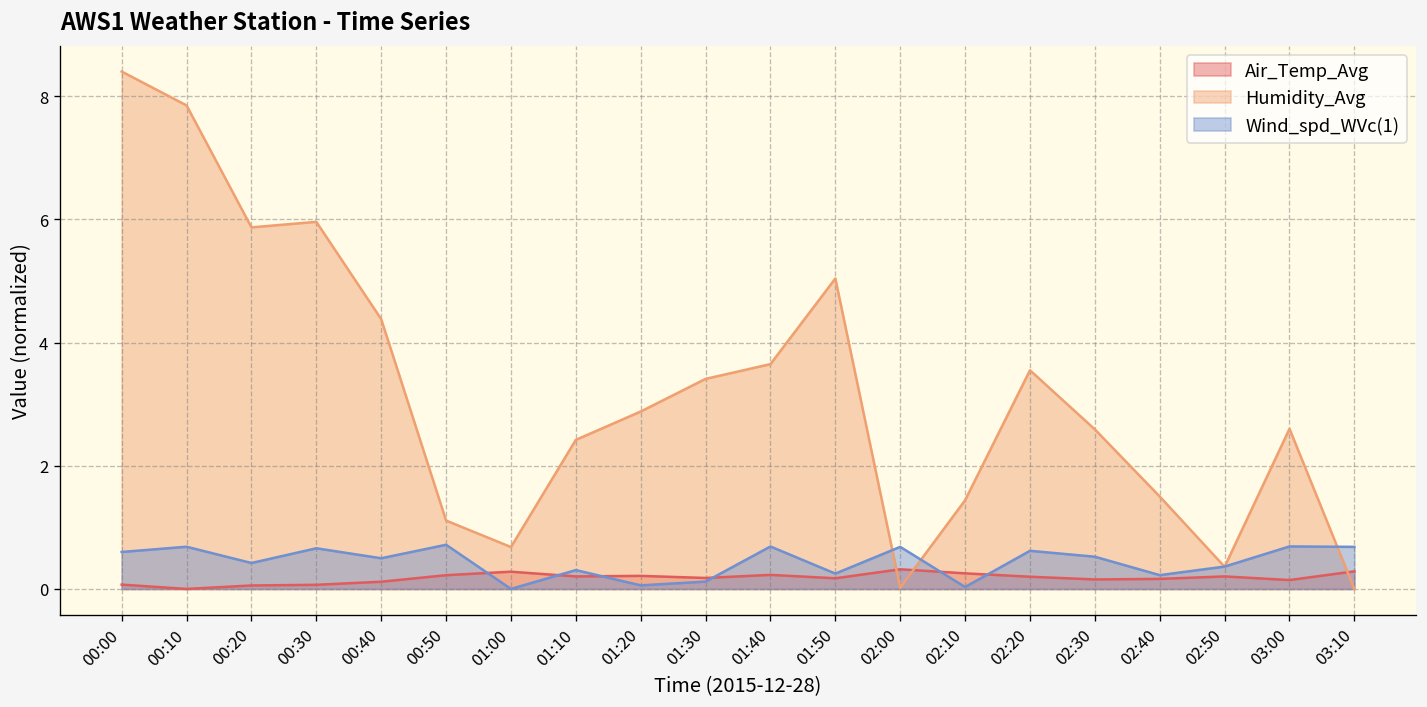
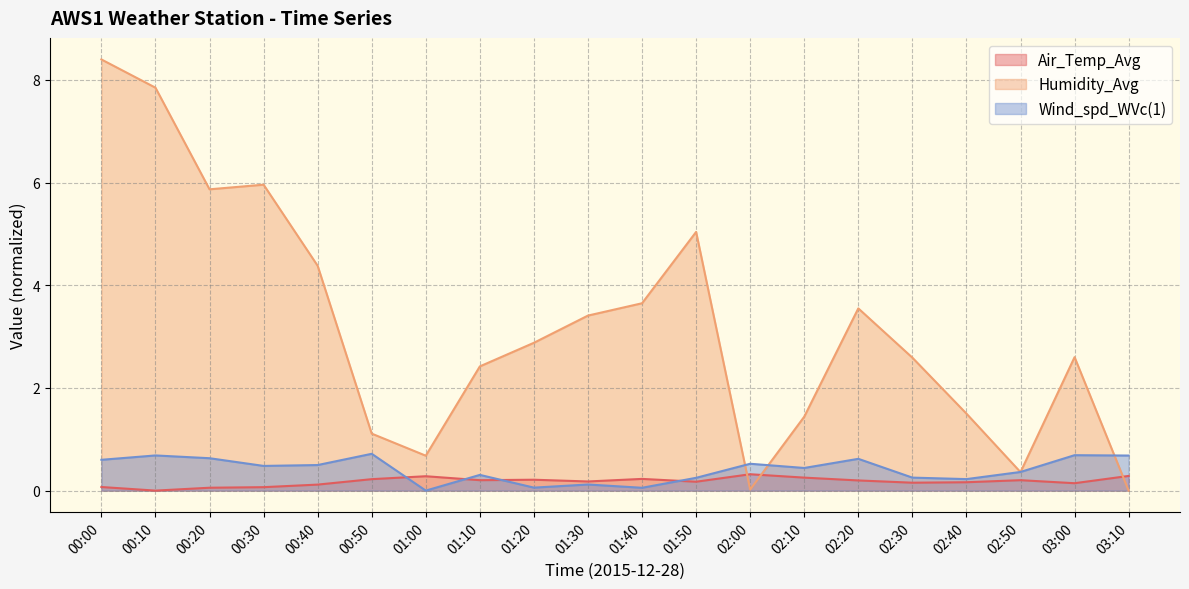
  {
    "Wind_spd_WVc(1)": {
      "00:00": 0.6,
      "00:10": 0.7,
-     "00:20": 0.4,
-     "00:30": 0.7,
+     "00:20": 0.6,
+     "00:30": 0.5,
      "00:40": 0.5,
      "00:50": 0.7,
      "01:00": 0.0,
      "01:10": 0.3,
      "01:20": 0.1,
      "01:30": 0.1,
-     "01:40": 0.7,
+     "01:40": 0.1,
      "01:50": 0.2,
-     "02:00": 0.7,
-     "02:10": 0.0,
+     "02:00": 0.5,
+     "02:10": 0.4,
      "02:20": 0.6,
-     "02:30": 0.5,
+     "02:30": 0.3,
      "02:40": 0.2,
      "03:00": 0.7,
      "03:10": 0.7
    }
  }
